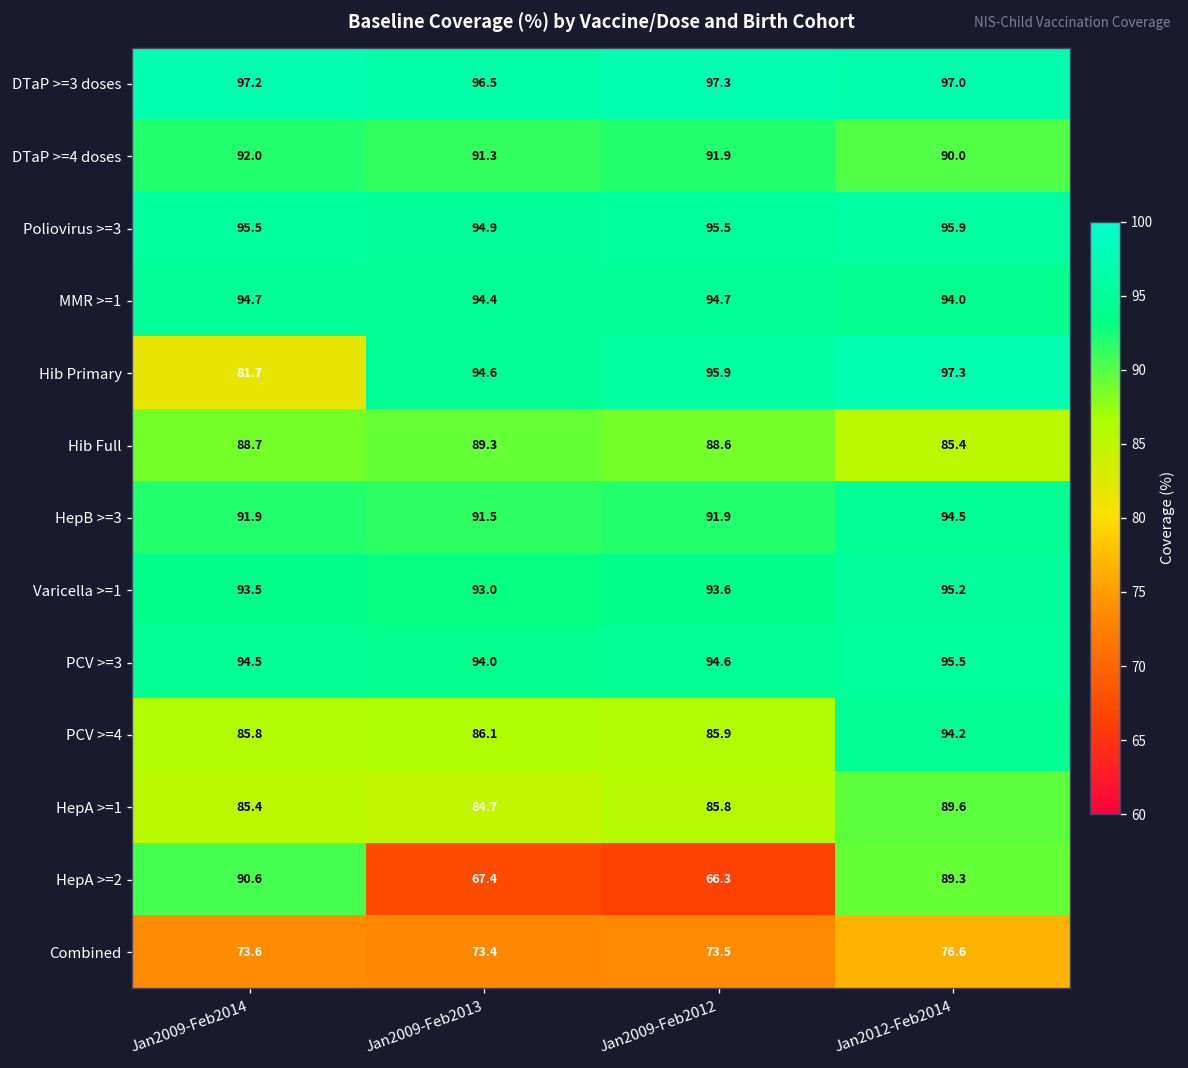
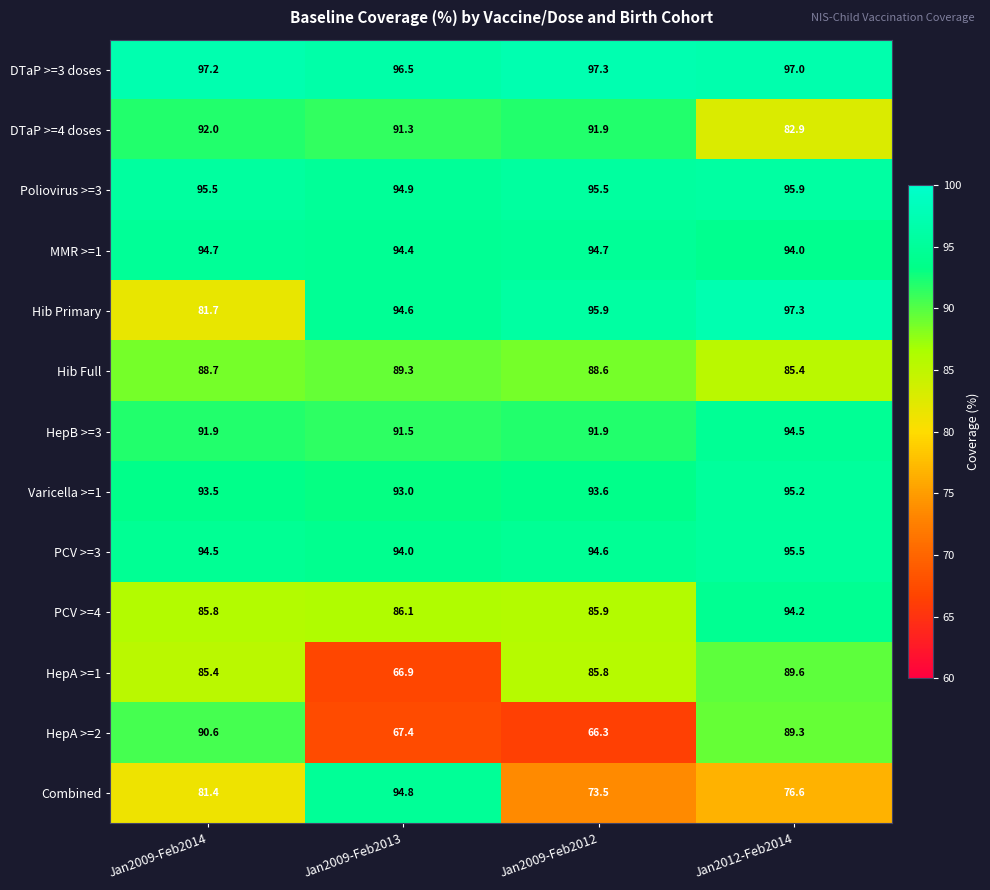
  {
    "DTaP >=3 doses": {
      "Jan2009-Feb2014": 97.2,
      "Jan2009-Feb2013": 96.5,
      "Jan2009-Feb2012": 97.3,
      "Jan2012-Feb2014": 97.0
    },
    "DTaP >=4 doses": {
      "Jan2009-Feb2014": 92.0,
      "Jan2009-Feb2013": 91.3,
      "Jan2009-Feb2012": 91.9,
-     "Jan2012-Feb2014": 90.0
+     "Jan2012-Feb2014": 82.9
    },
    "Poliovirus >=3": {
      "Jan2009-Feb2014": 95.5,
      "Jan2009-Feb2013": 94.9,
      "Jan2009-Feb2012": 95.5,
      "Jan2012-Feb2014": 95.9
    },
    "MMR >=1": {
      "Jan2009-Feb2014": 94.7,
      "Jan2009-Feb2013": 94.4,
      "Jan2009-Feb2012": 94.7,
      "Jan2012-Feb2014": 94.0
    },
    "Hib Primary": {
      "Jan2009-Feb2014": 81.7,
      "Jan2009-Feb2013": 94.6,
      "Jan2009-Feb2012": 95.9,
      "Jan2012-Feb2014": 97.3
    },
    "Hib Full": {
      "Jan2009-Feb2014": 88.7,
      "Jan2009-Feb2013": 89.3,
      "Jan2009-Feb2012": 88.6,
      "Jan2012-Feb2014": 85.4
    },
    "HepB >=3": {
      "Jan2009-Feb2014": 91.9,
      "Jan2009-Feb2013": 91.5,
      "Jan2009-Feb2012": 91.9,
      "Jan2012-Feb2014": 94.5
    },
    "Varicella >=1": {
      "Jan2009-Feb2014": 93.5,
      "Jan2009-Feb2013": 93.0,
      "Jan2009-Feb2012": 93.6,
      "Jan2012-Feb2014": 95.2
    },
    "PCV >=3": {
      "Jan2009-Feb2014": 94.5,
      "Jan2009-Feb2013": 94.0,
      "Jan2009-Feb2012": 94.6,
      "Jan2012-Feb2014": 95.5
    },
    "PCV >=4": {
      "Jan2009-Feb2014": 85.8,
      "Jan2009-Feb2013": 86.1,
      "Jan2009-Feb2012": 85.9,
      "Jan2012-Feb2014": 94.2
    },
    "HepA >=1": {
      "Jan2009-Feb2014": 85.4,
-     "Jan2009-Feb2013": 84.7,
+     "Jan2009-Feb2013": 66.9,
      "Jan2009-Feb2012": 85.8,
      "Jan2012-Feb2014": 89.6
    },
    "HepA >=2": {
      "Jan2009-Feb2014": 90.6,
      "Jan2009-Feb2013": 67.4,
      "Jan2009-Feb2012": 66.3,
      "Jan2012-Feb2014": 89.3
    },
    "Combined": {
-     "Jan2009-Feb2014": 73.6,
-     "Jan2009-Feb2013": 73.4,
+     "Jan2009-Feb2014": 81.4,
+     "Jan2009-Feb2013": 94.8,
      "Jan2009-Feb2012": 73.5,
      "Jan2012-Feb2014": 76.6
    }
  }
